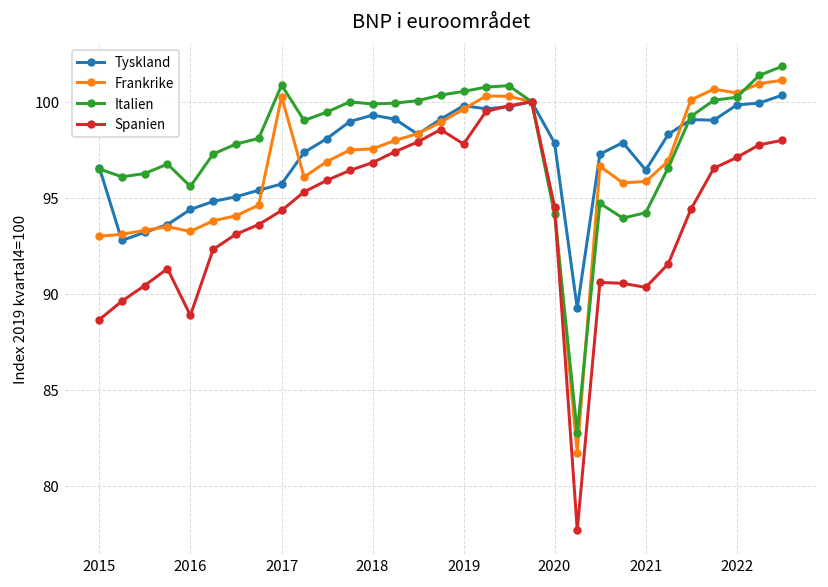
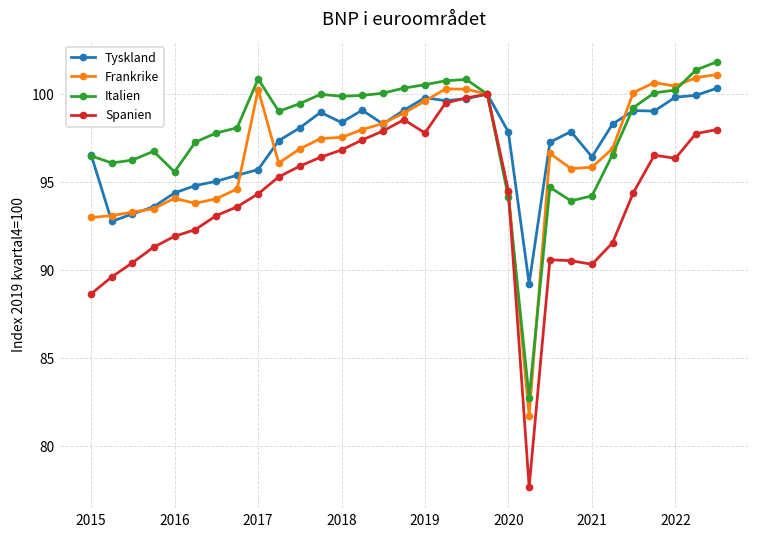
  {
    "Tyskland": {
      "2016": 94.4,
      "2017": 95.7,
-     "2018": 99.3,
+     "2018": 98.4,
      "2019": 99.8,
      "2020": 97.9,
      "2021": 96.4,
      "2022": 99.8
    },
    "Frankrike": {
      "2015": 93.0,
-     "2016": 93.2,
+     "2016": 94.1,
      "2017": 100.3,
      "2018": 97.5,
      "2019": 99.6,
      "2021": 95.8,
      "2022": 100.5
    },
    "Italien": {
      "2016": 95.6,
      "2017": 100.9,
      "2018": 99.9,
      "2019": 100.5,
      "2020": 94.1,
      "2021": 94.2,
      "2022": 100.2
    },
    "Spanien": {
      "2015": 88.6,
-     "2016": 88.9,
+     "2016": 91.9,
      "2017": 94.3,
      "2018": 96.8,
      "2019": 97.8,
      "2021": 90.3,
-     "2022": 97.1
+     "2022": 96.3
    }
  }
